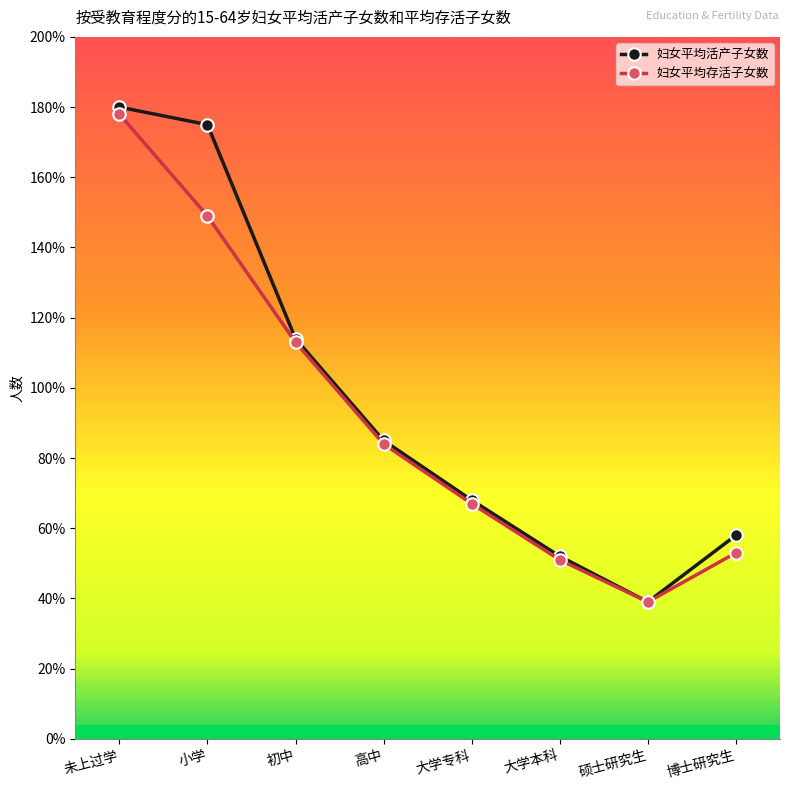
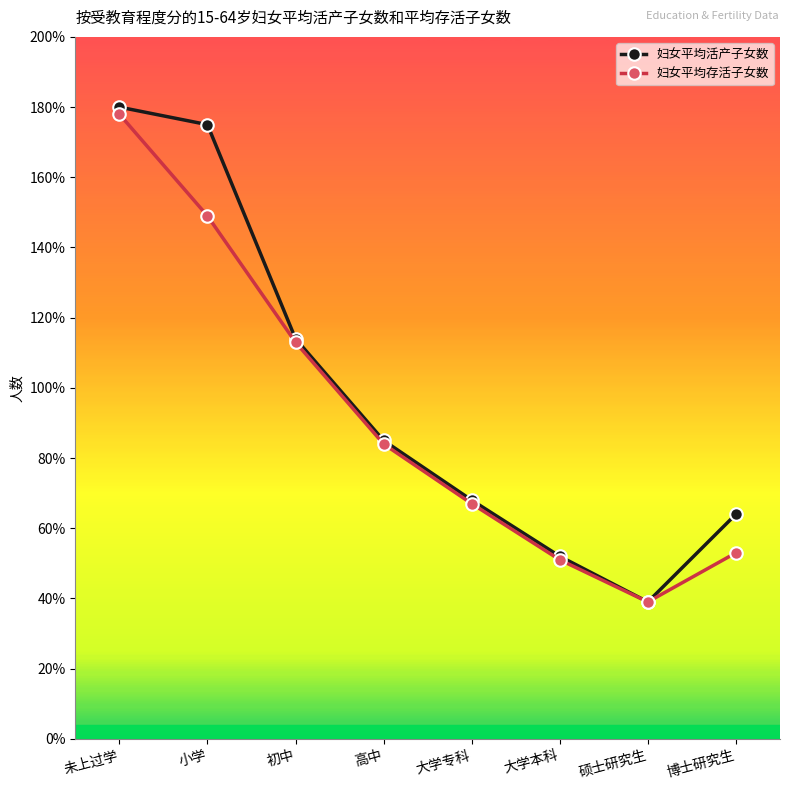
  {
    "妇女平均活产子女数": {
      "未上过学": "180%",
      "小学": "175%",
      "初中": "114%",
      "高中": "85%",
      "大学专科": "68%",
      "大学本科": "52%",
-     "博士研究生": "58%"
+     "博士研究生": "64%"
    },
    "妇女平均存活子女数": {
      "未上过学": "178%",
      "小学": "149%",
      "初中": "113%",
      "高中": "84%",
      "大学专科": "67%",
      "大学本科": "51%",
      "博士研究生": "53%"
    }
  }
